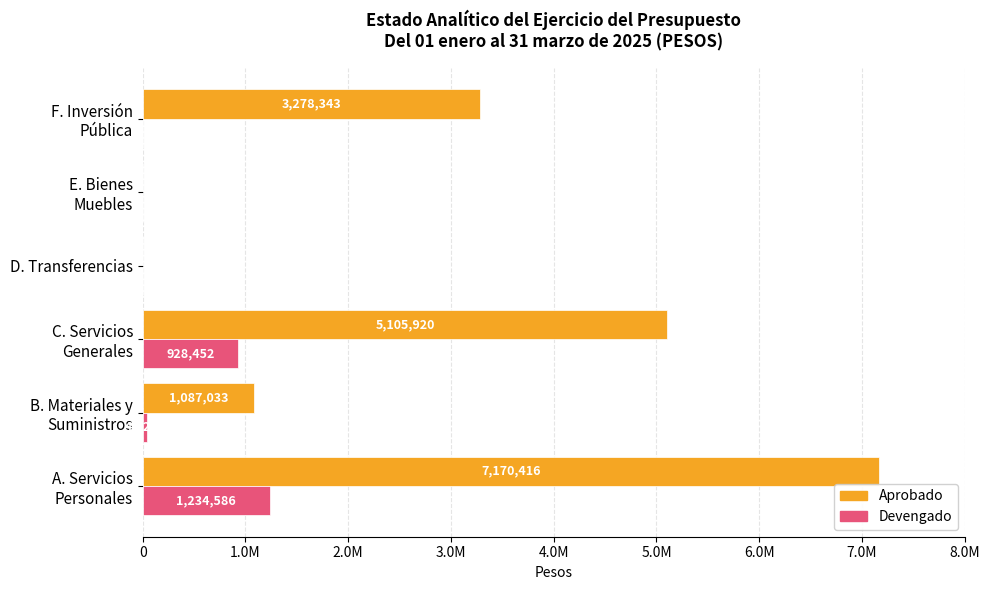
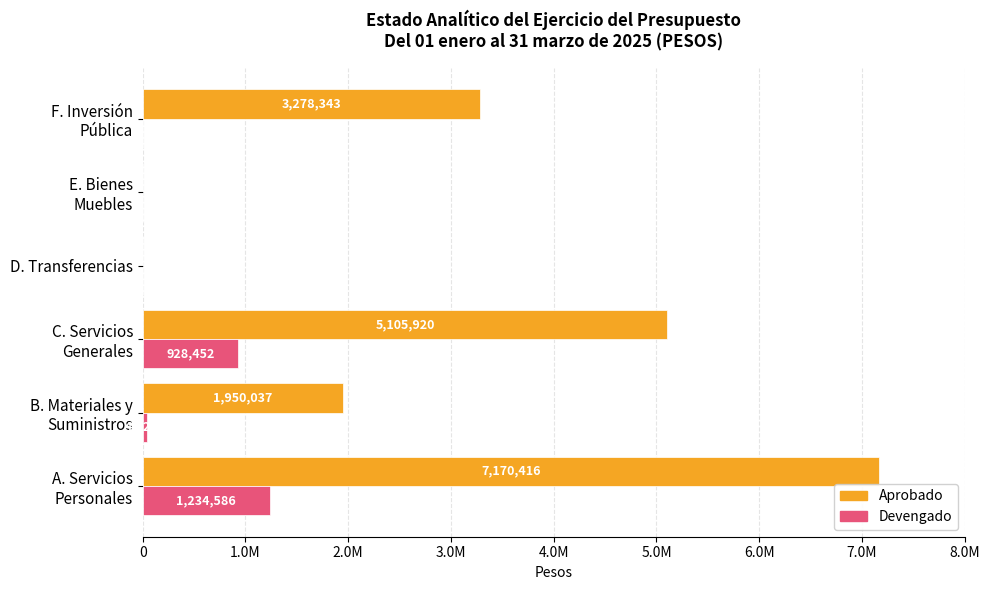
  {
    "Aprobado": {
      "F. Inversión Pública": "3,278,343",
      "C. Servicios Generales": "5,105,920",
-     "B. Materiales y Suministros": "1,087,033",
+     "B. Materiales y Suministros": "1,950,037",
      "A. Servicios Personales": "7,170,416"
    },
    "Devengado": {
      "C. Servicios Generales": "928,452",
      "A. Servicios Personales": "1,234,586"
    }
  }
